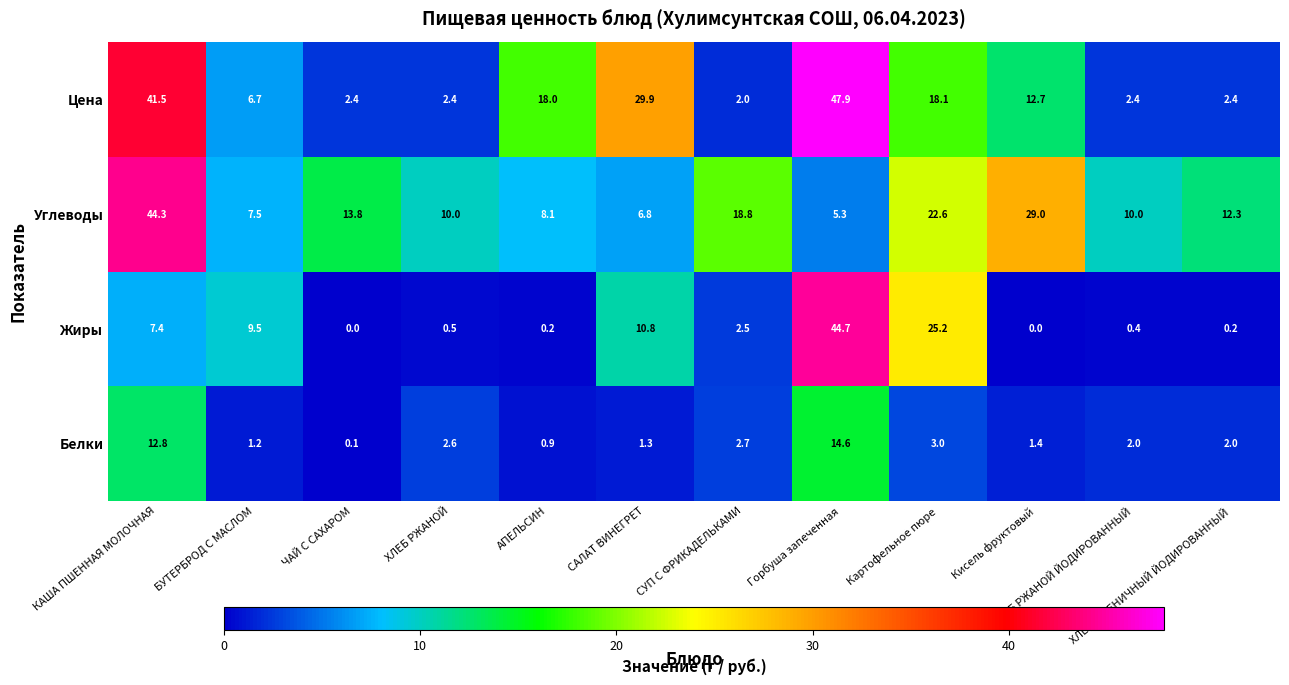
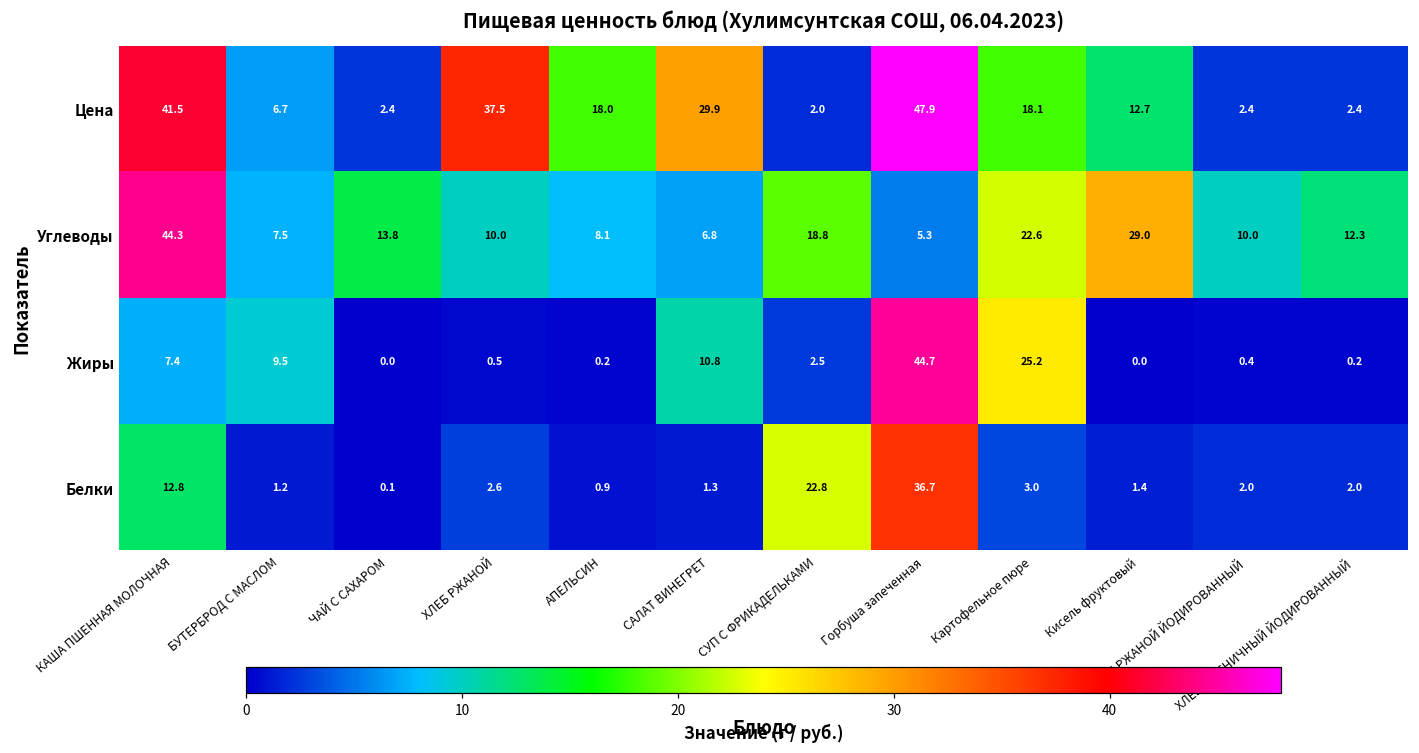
  {
    "Цена": {
      "КАША ПШЕННАЯ МОЛОЧНАЯ": 41.5,
      "БУТЕРБРОД С МАСЛОМ": 6.7,
      "ЧАЙ С САХАРОМ": 2.4,
-     "ХЛЕБ РЖАНОЙ": 2.4,
+     "ХЛЕБ РЖАНОЙ": 37.5,
      "АПЕЛЬСИН": 18.0,
      "САЛАТ ВИНЕГРЕТ": 29.9,
      "СУП С ФРИКАДЕЛЬКАМИ": 2.0,
      "Горбуша запеченная": 47.9,
      "Картофельное пюре": 18.1,
      "Кисель фруктовый": 12.7,
      "ХЛЕБ РЖАНОЙ ЙОДИРОВАННЫЙ": 2.4,
      "ХЛЕБ ПШЕНИЧНЫЙ ЙОДИРОВАННЫЙ": 2.4
    },
    "Углеводы": {
      "КАША ПШЕННАЯ МОЛОЧНАЯ": 44.3,
      "БУТЕРБРОД С МАСЛОМ": 7.5,
      "ЧАЙ С САХАРОМ": 13.8,
      "ХЛЕБ РЖАНОЙ": 10.0,
      "АПЕЛЬСИН": 8.1,
      "САЛАТ ВИНЕГРЕТ": 6.8,
      "СУП С ФРИКАДЕЛЬКАМИ": 18.8,
      "Горбуша запеченная": 5.3,
      "Картофельное пюре": 22.6,
      "Кисель фруктовый": 29.0,
      "ХЛЕБ РЖАНОЙ ЙОДИРОВАННЫЙ": 10.0,
      "ХЛЕБ ПШЕНИЧНЫЙ ЙОДИРОВАННЫЙ": 12.3
    },
    "Жиры": {
      "КАША ПШЕННАЯ МОЛОЧНАЯ": 7.4,
      "БУТЕРБРОД С МАСЛОМ": 9.5,
      "ЧАЙ С САХАРОМ": 0.0,
      "ХЛЕБ РЖАНОЙ": 0.5,
      "АПЕЛЬСИН": 0.2,
      "САЛАТ ВИНЕГРЕТ": 10.8,
      "СУП С ФРИКАДЕЛЬКАМИ": 2.5,
      "Горбуша запеченная": 44.7,
      "Картофельное пюре": 25.2,
      "Кисель фруктовый": 0.0,
      "ХЛЕБ РЖАНОЙ ЙОДИРОВАННЫЙ": 0.4,
      "ХЛЕБ ПШЕНИЧНЫЙ ЙОДИРОВАННЫЙ": 0.2
    },
    "Белки": {
      "КАША ПШЕННАЯ МОЛОЧНАЯ": 12.8,
      "БУТЕРБРОД С МАСЛОМ": 1.2,
      "ЧАЙ С САХАРОМ": 0.1,
      "ХЛЕБ РЖАНОЙ": 2.6,
      "АПЕЛЬСИН": 0.9,
      "САЛАТ ВИНЕГРЕТ": 1.3,
-     "СУП С ФРИКАДЕЛЬКАМИ": 2.7,
-     "Горбуша запеченная": 14.6,
+     "СУП С ФРИКАДЕЛЬКАМИ": 22.8,
+     "Горбуша запеченная": 36.7,
      "Картофельное пюре": 3.0,
      "Кисель фруктовый": 1.4,
      "ХЛЕБ РЖАНОЙ ЙОДИРОВАННЫЙ": 2.0,
      "ХЛЕБ ПШЕНИЧНЫЙ ЙОДИРОВАННЫЙ": 2.0
    }
  }
